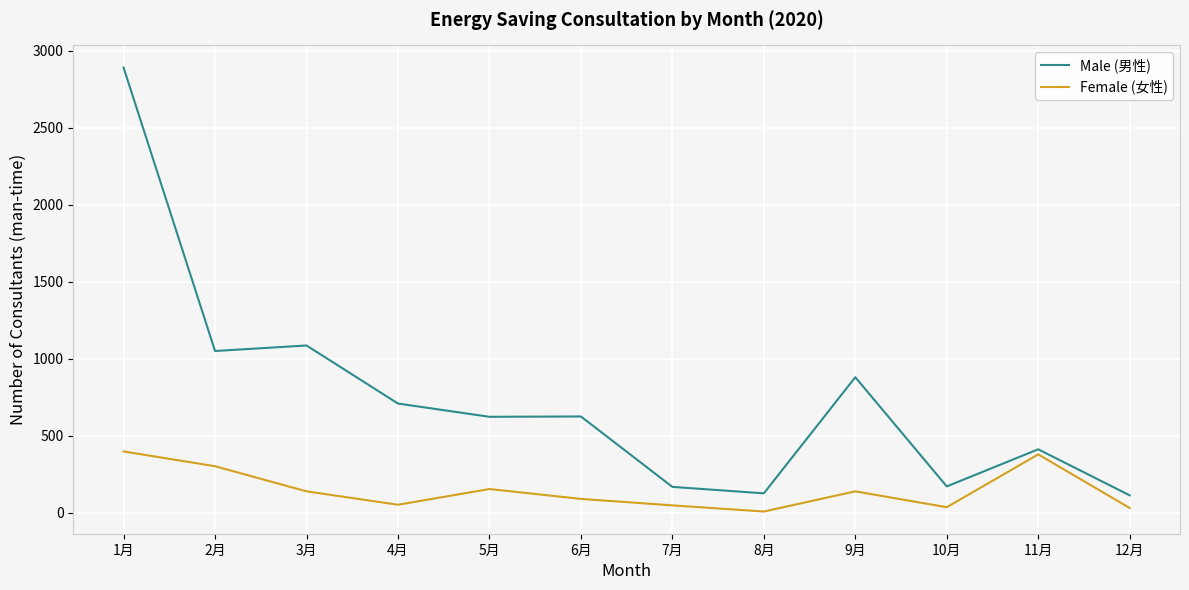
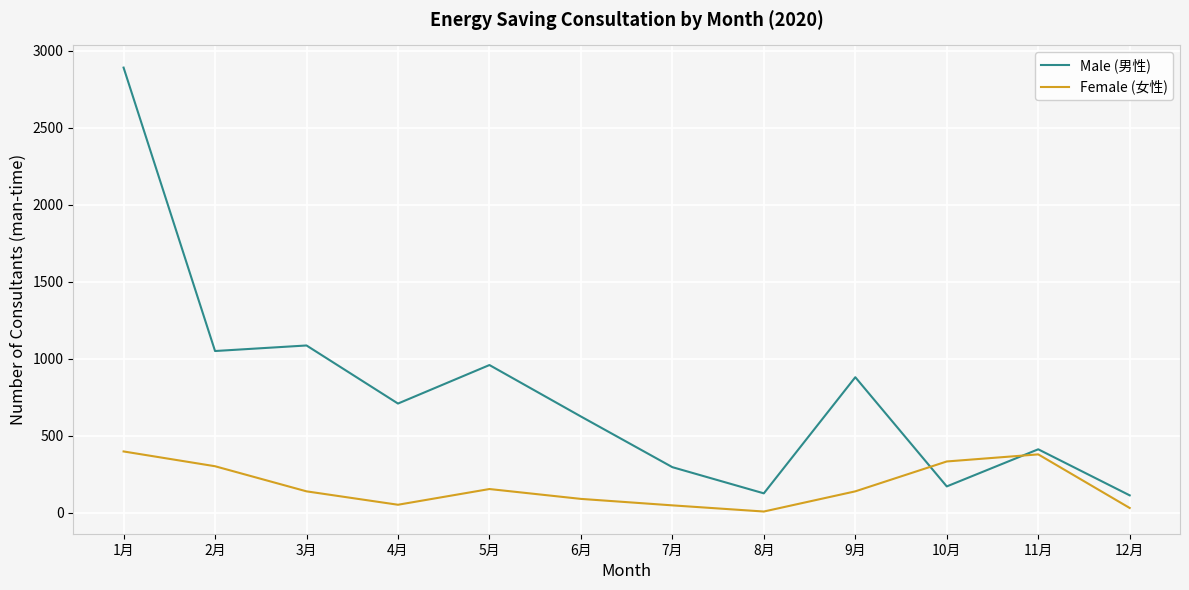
  {
    "Male (男性)": {
      "1月": 2890,
      "2月": 1050,
      "3月": 1090,
      "4月": 710,
-     "5月": 620,
+     "5月": 960,
      "6月": 630,
-     "7月": 170,
+     "7月": 300,
      "8月": 130,
      "9月": 880,
      "10月": 170,
      "11月": 410,
      "12月": 110
    },
    "Female (女性)": {
      "1月": 400,
      "2月": 300,
      "3月": 140,
      "4月": 50,
      "5月": 160,
      "6月": 90,
      "7月": 50,
      "8月": 10,
      "9月": 140,
-     "10月": 40,
+     "10月": 330,
      "11月": 380,
      "12月": 30
    }
  }
